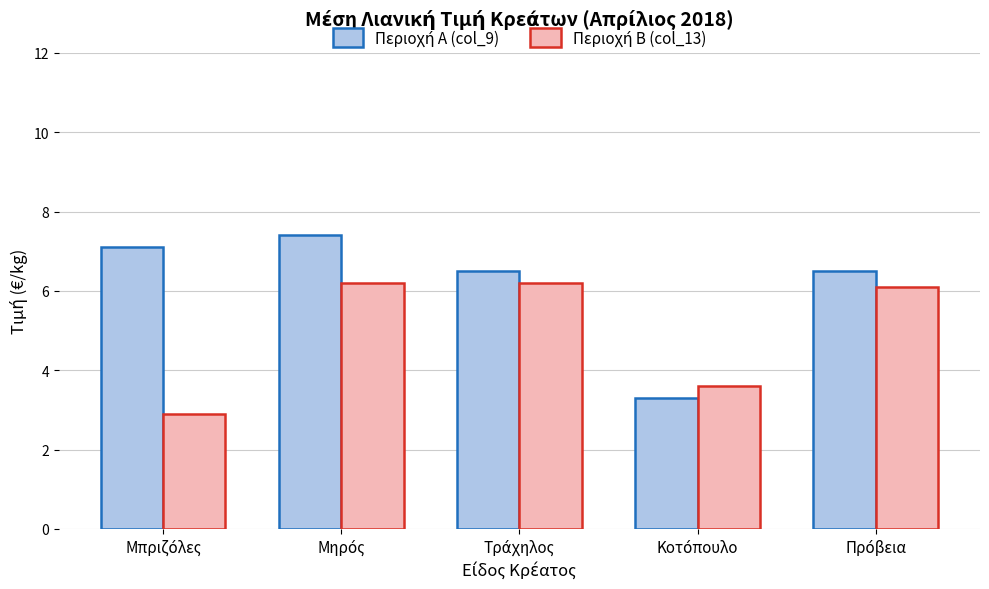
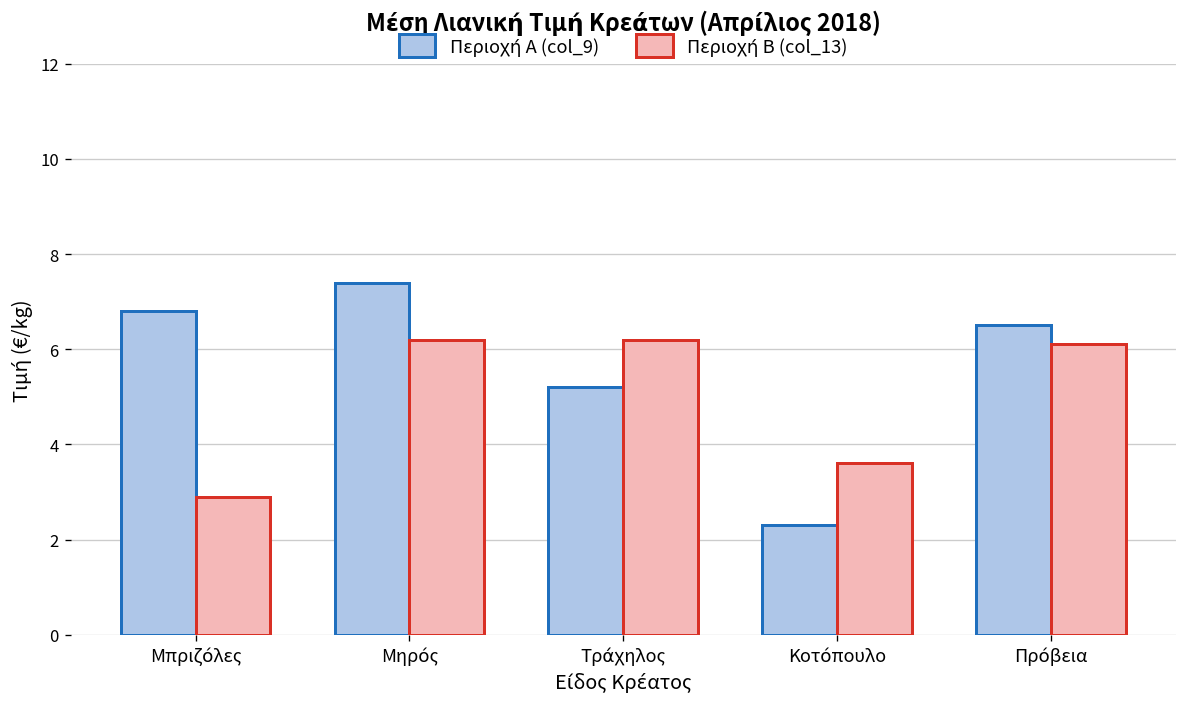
  {
    "Περιοχή Α (col_9)": {
-     "Μπριζόλες": 7.1,
+     "Μπριζόλες": 6.8,
      "Μηρός": 7.4,
-     "Τράχηλος": 6.5,
-     "Κοτόπουλο": 3.3,
+     "Τράχηλος": 5.2,
+     "Κοτόπουλο": 2.3,
      "Πρόβεια": 6.5
    },
    "Περιοχή Β (col_13)": {
      "Μπριζόλες": 2.9,
      "Μηρός": 6.2,
      "Τράχηλος": 6.2,
      "Κοτόπουλο": 3.6,
      "Πρόβεια": 6.1
    }
  }
